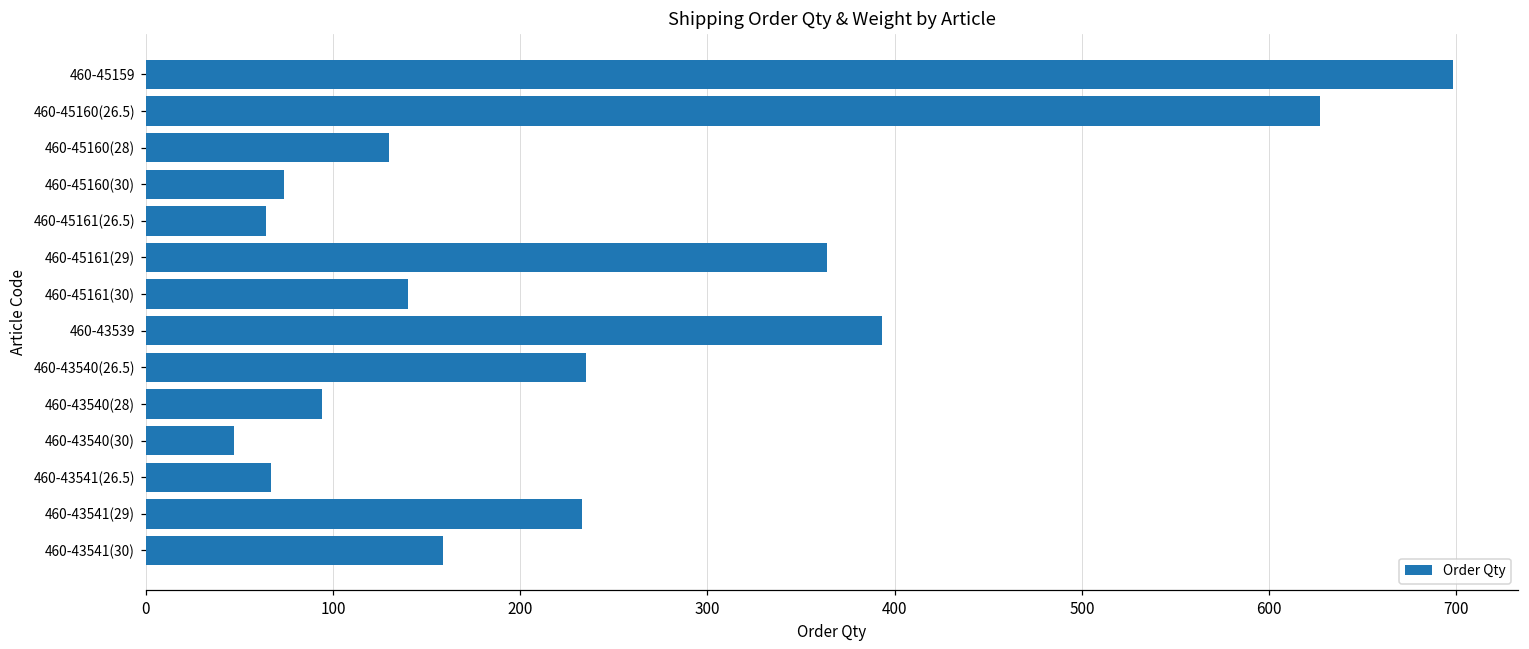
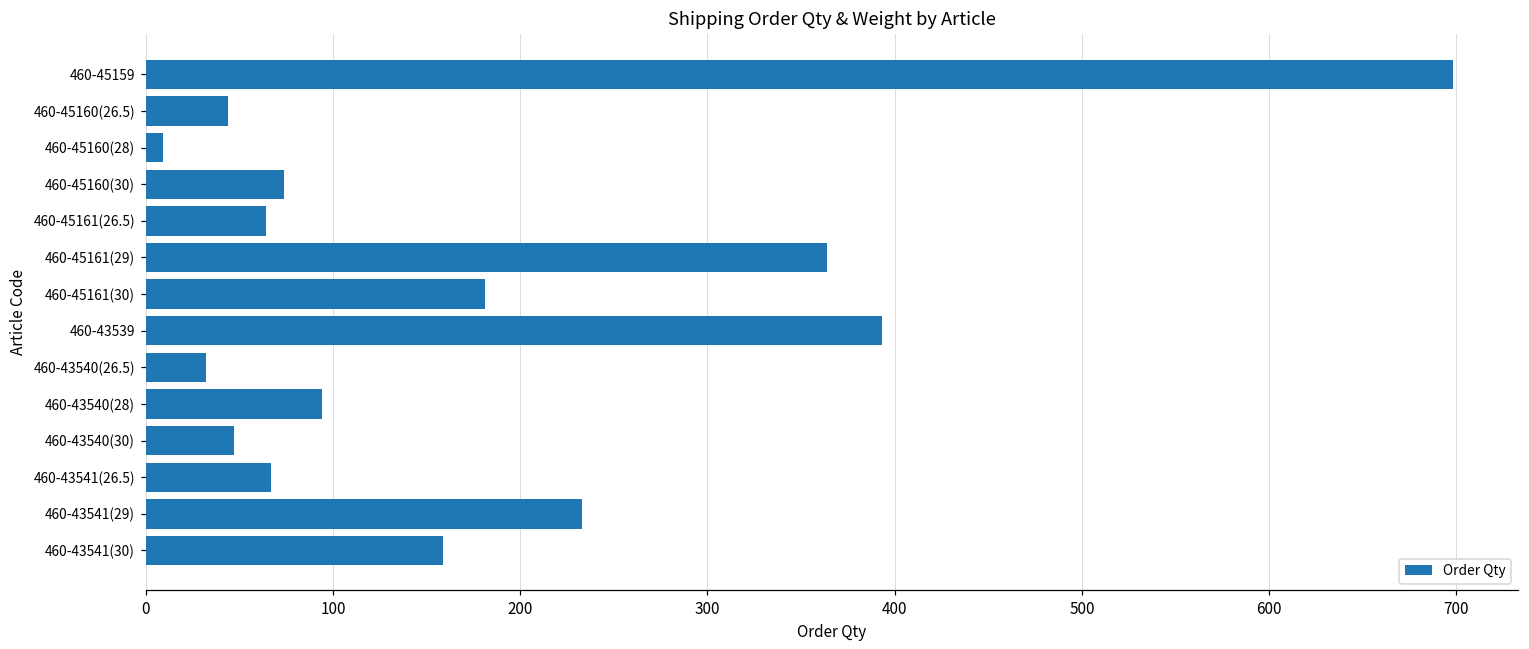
  {
    "460-45159": 698,
-   "460-45160(26.5)": 627,
-   "460-45160(28)": 130,
+   "460-45160(26.5)": 44,
+   "460-45160(28)": 9,
    "460-45160(30)": 74,
    "460-45161(26.5)": 64,
    "460-45161(29)": 364,
-   "460-45161(30)": 140,
+   "460-45161(30)": 181,
    "460-43539": 393,
-   "460-43540(26.5)": 235,
+   "460-43540(26.5)": 32,
    "460-43540(28)": 94,
    "460-43540(30)": 47,
    "460-43541(26.5)": 67,
    "460-43541(29)": 233,
    "460-43541(30)": 159
  }
